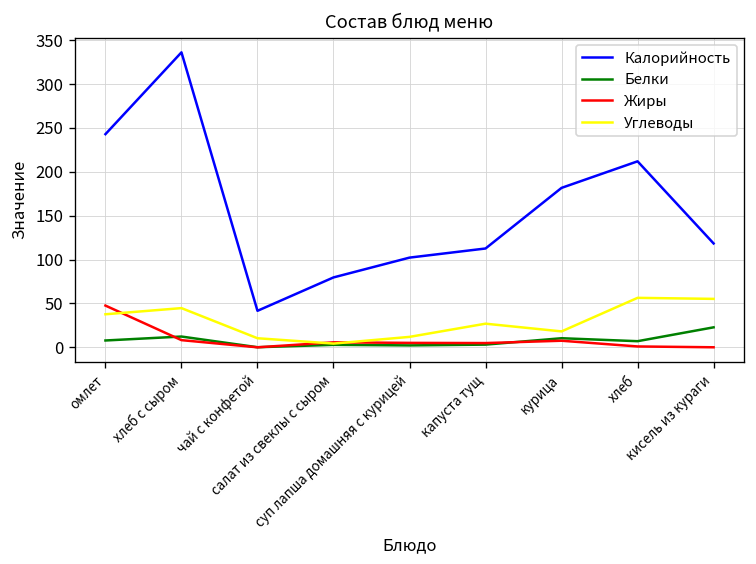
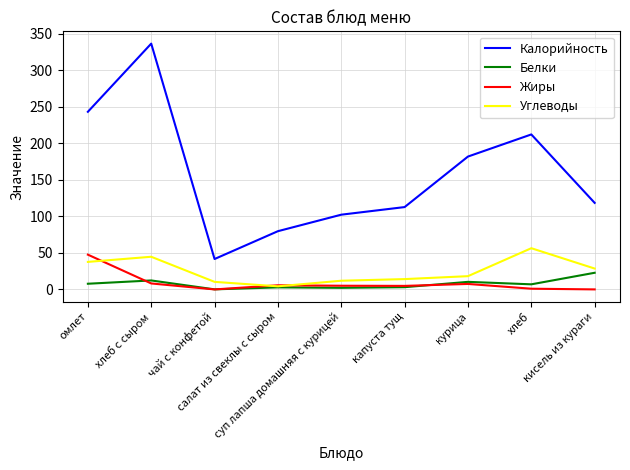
  {
    "Калорийность": {
      "омлет": 240,
      "хлеб с сыром": 340,
      "чай с конфетой": 40,
      "салат из свеклы с сыром": 80,
      "суп лапша домашняя с курицей": 100,
      "капуста тущ": 110,
      "курица": 180,
      "хлеб": 210,
      "кисель из кураги": 120
    },
    "Белки": {
      "омлет": 10,
      "хлеб с сыром": 10,
      "хлеб": 10,
      "кисель из кураги": 20
    },
    "Жиры": {
      "омлет": 50,
      "хлеб с сыром": 10,
      "хлеб": 0,
      "кисель из кураги": 0
    },
    "Углеводы": {
      "омлет": 40,
      "хлеб с сыром": 40,
      "чай с конфетой": 10,
      "суп лапша домашняя с курицей": 10,
-     "капуста тущ": 30,
+     "капуста тущ": 10,
      "курица": 20,
      "хлеб": 60,
-     "кисель из кураги": 60
+     "кисель из кураги": 30
    }
  }
